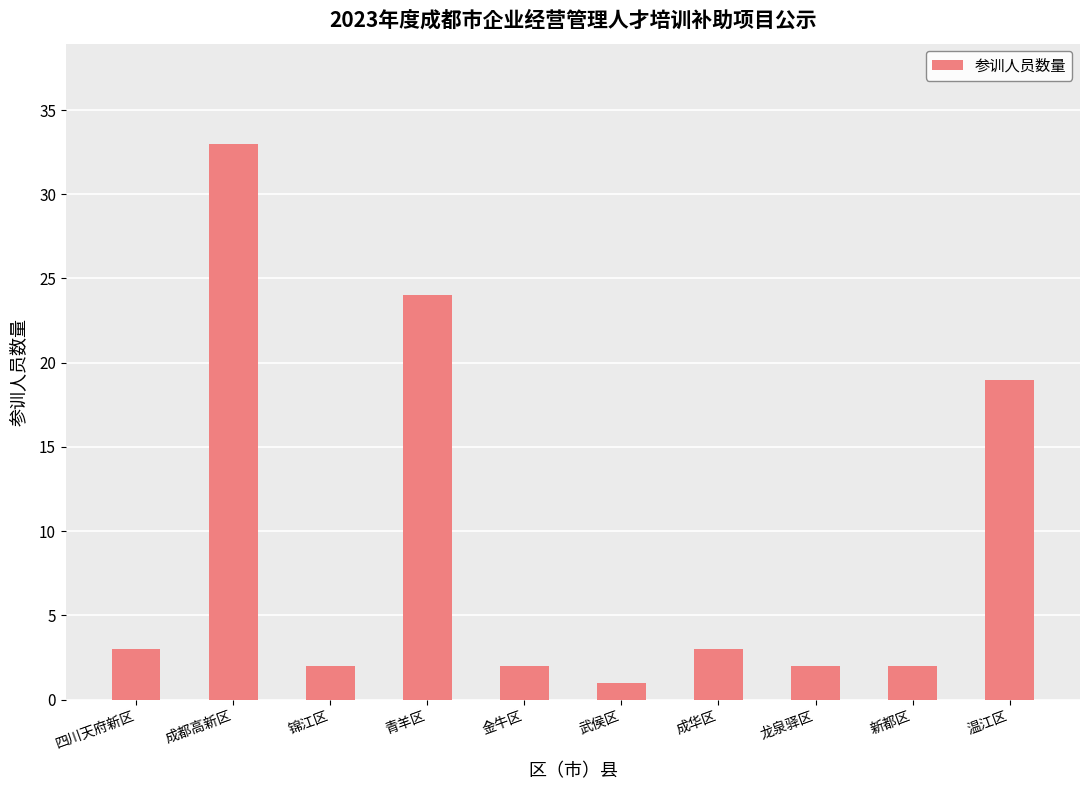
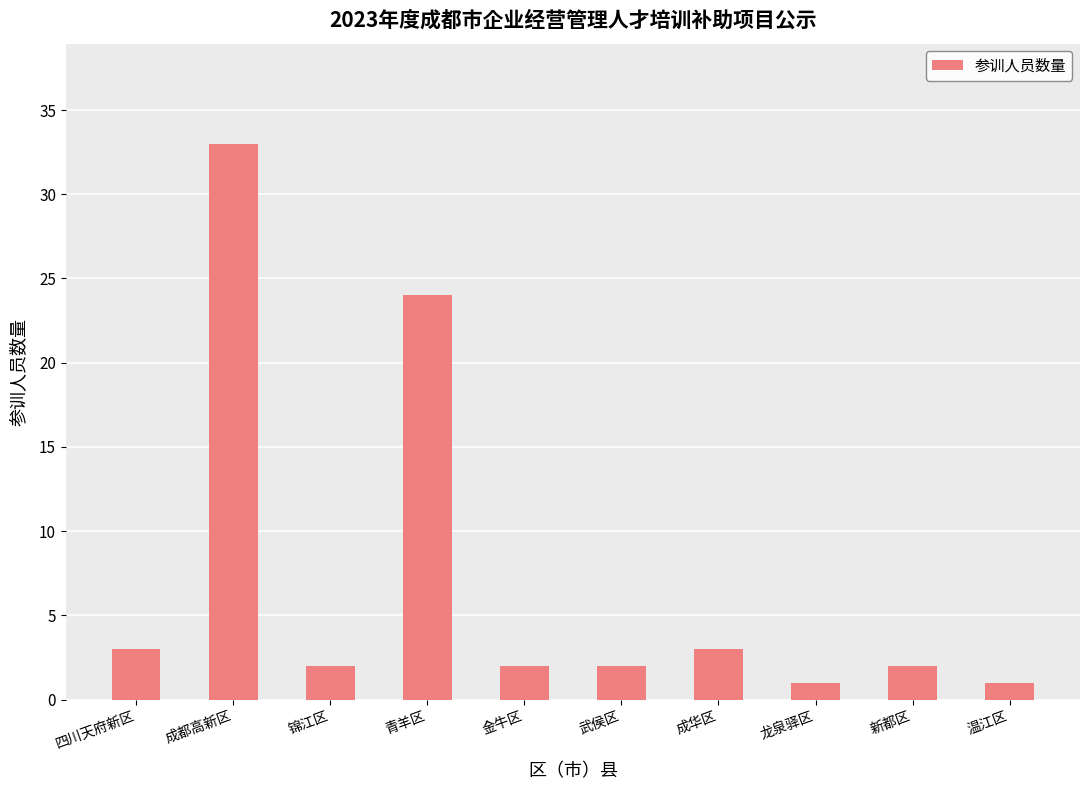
  {
    "四川天府新区": 3,
    "成都高新区": 33,
    "锦江区": 2,
    "青羊区": 24,
    "金牛区": 2,
-   "武侯区": 1,
+   "武侯区": 2,
    "成华区": 3,
-   "龙泉驿区": 2,
+   "龙泉驿区": 1,
    "新都区": 2,
-   "温江区": 19
+   "温江区": 1
  }
